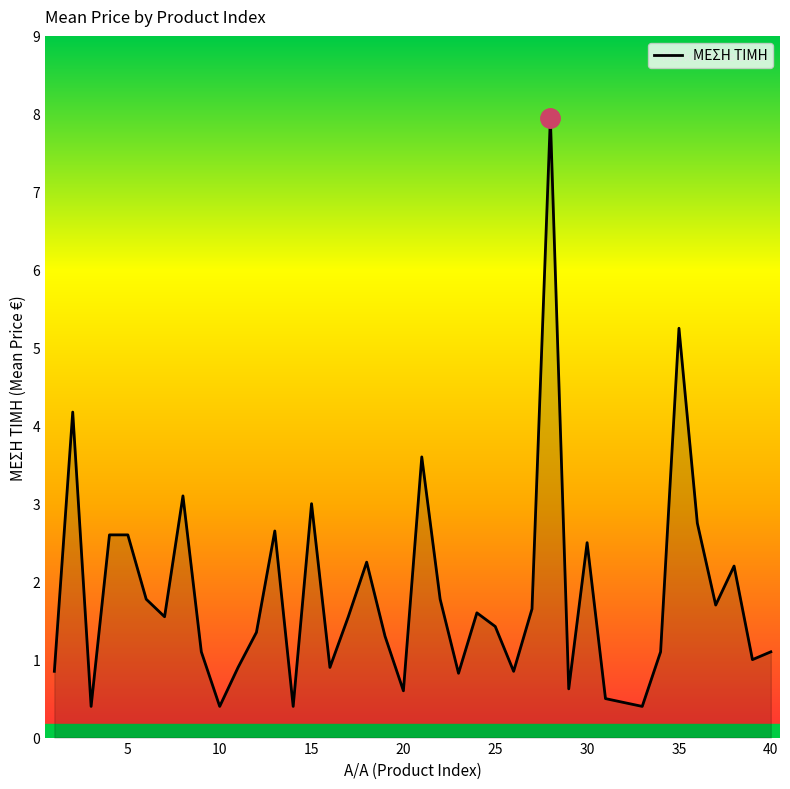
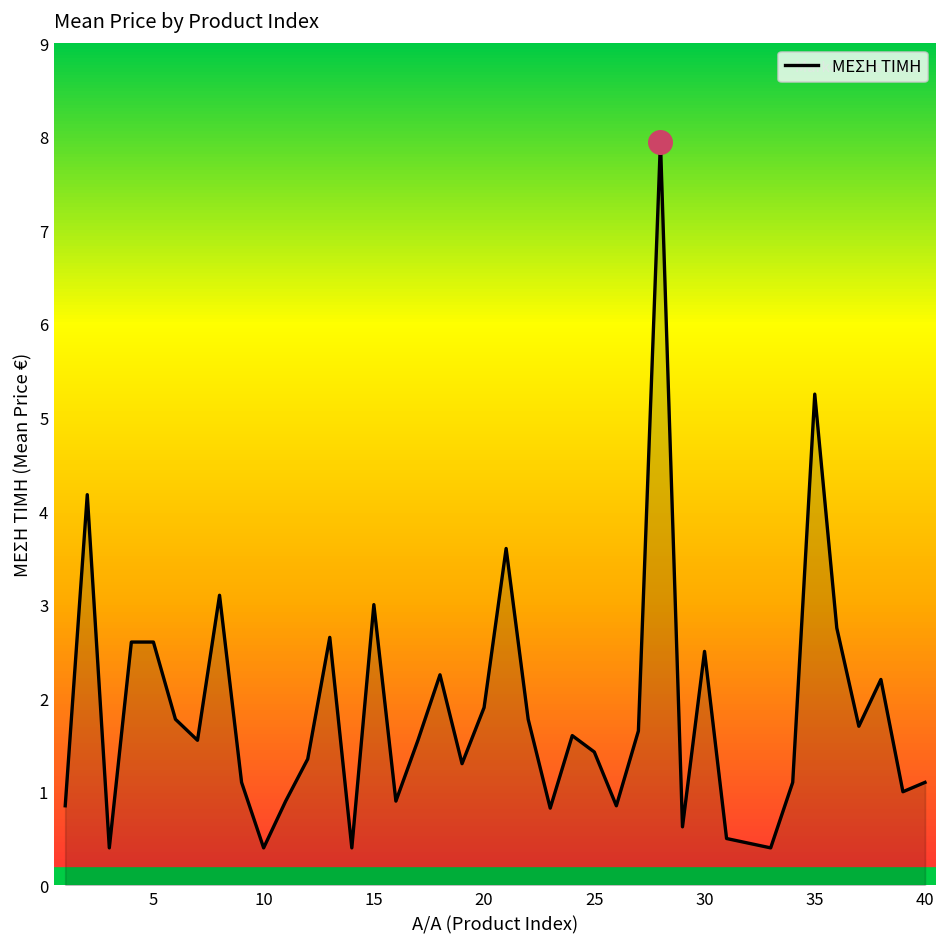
  {
    "ΜΕΣΗ ΤΙΜΗ": {
      "5": 2.6,
      "10": 0.4,
      "15": 3.0,
-     "20": 0.6,
+     "20": 1.9,
      "25": 1.4,
      "30": 2.5,
      "35": 5.3,
      "40": 1.1
    }
  }
